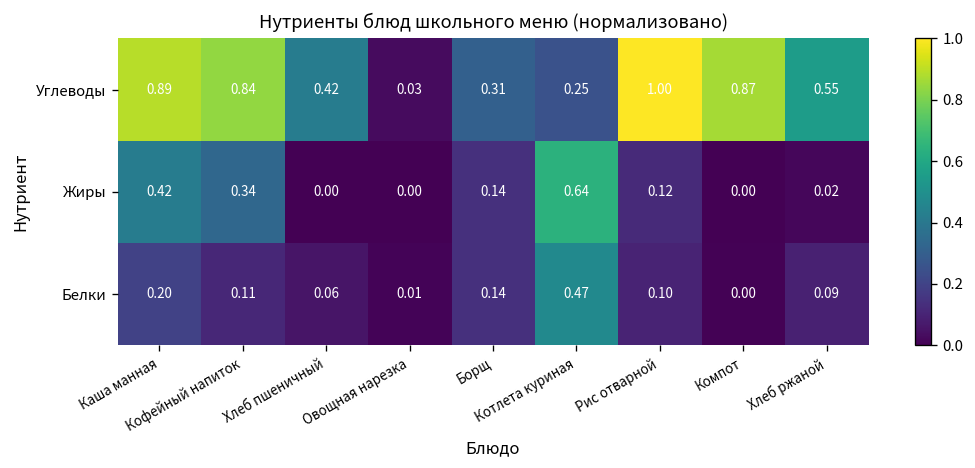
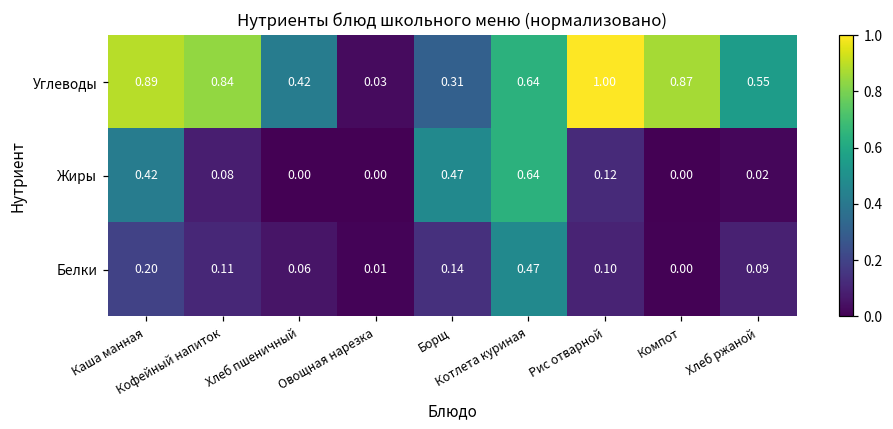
  {
    "Углеводы": {
      "Каша манная": 0.89,
      "Кофейный напиток": 0.84,
      "Хлеб пшеничный": 0.42,
      "Овощная нарезка": 0.03,
      "Борщ": 0.31,
-     "Котлета куриная": 0.25,
+     "Котлета куриная": 0.64,
      "Рис отварной": 1.00,
      "Компот": 0.87,
      "Хлеб ржаной": 0.55
    },
    "Жиры": {
      "Каша манная": 0.42,
-     "Кофейный напиток": 0.34,
+     "Кофейный напиток": 0.08,
      "Хлеб пшеничный": 0.00,
      "Овощная нарезка": 0.00,
-     "Борщ": 0.14,
+     "Борщ": 0.47,
      "Котлета куриная": 0.64,
      "Рис отварной": 0.12,
      "Компот": 0.00,
      "Хлеб ржаной": 0.02
    },
    "Белки": {
      "Каша манная": 0.20,
      "Кофейный напиток": 0.11,
      "Хлеб пшеничный": 0.06,
      "Овощная нарезка": 0.01,
      "Борщ": 0.14,
      "Котлета куриная": 0.47,
      "Рис отварной": 0.10,
      "Компот": 0.00,
      "Хлеб ржаной": 0.09
    }
  }
